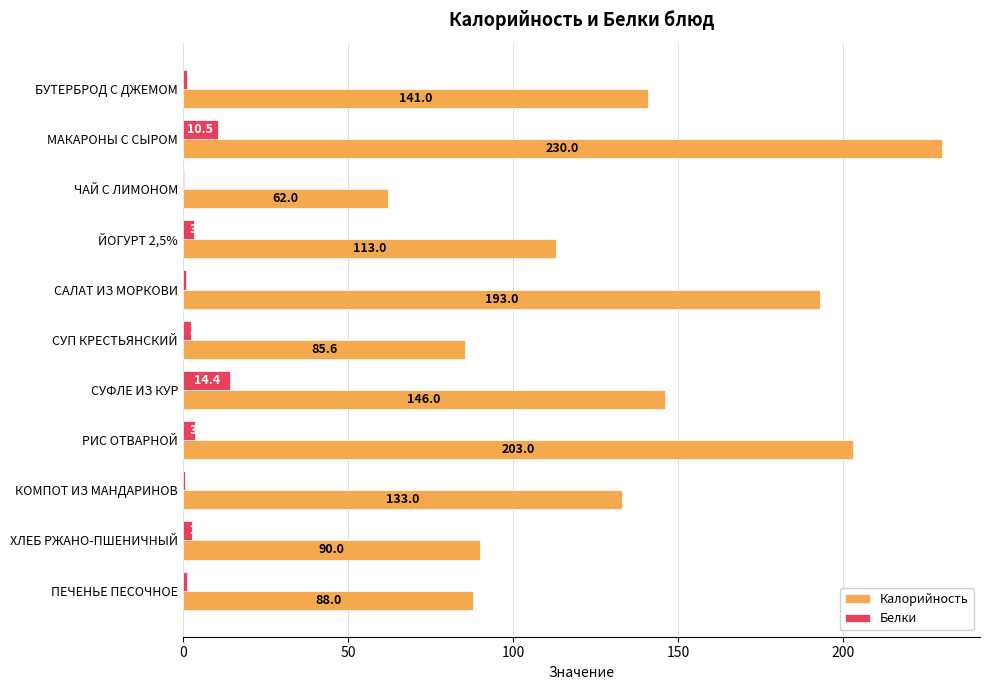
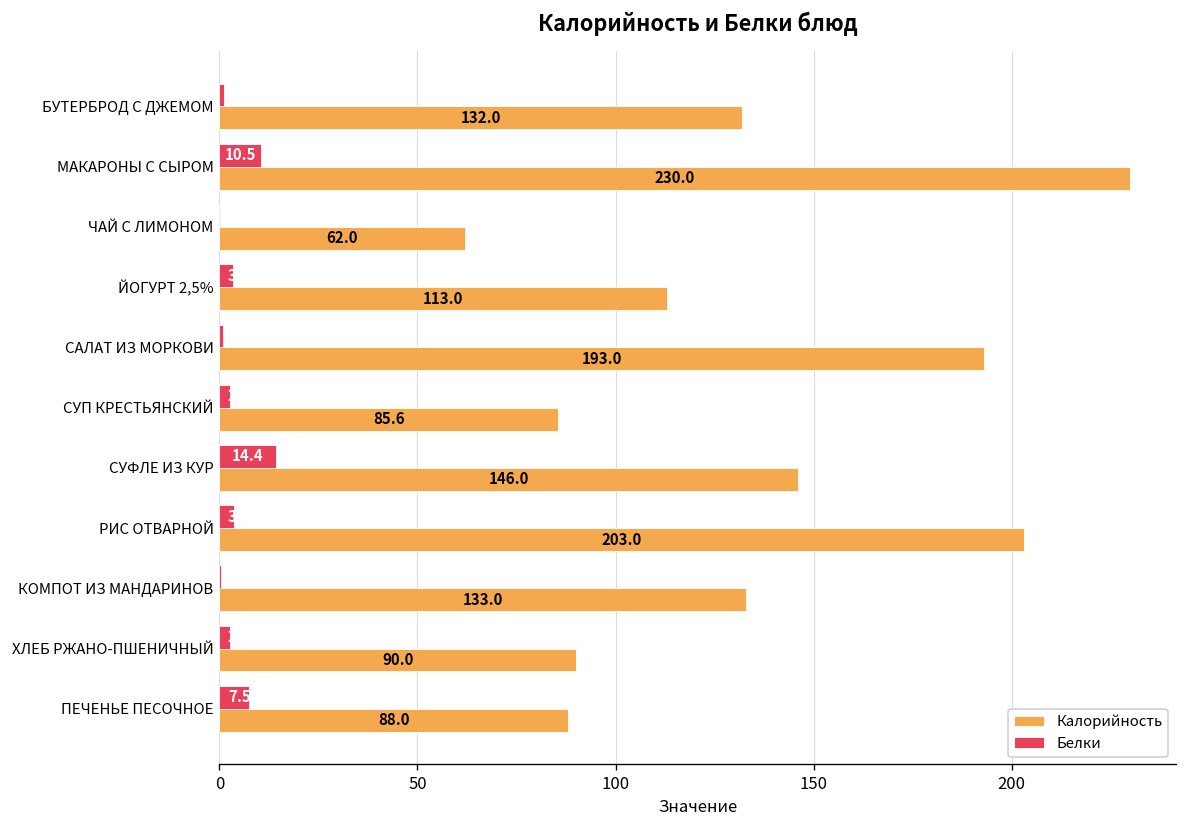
  {
    "Калорийность": {
-     "БУТЕРБРОД С ДЖЕМОМ": 141.0,
+     "БУТЕРБРОД С ДЖЕМОМ": 132.0,
      "МАКАРОНЫ С СЫРОМ": 230.0,
      "ЧАЙ С ЛИМОНОМ": 62.0,
      "ЙОГУРТ 2,5%": 113.0,
      "САЛАТ ИЗ МОРКОВИ": 193.0,
      "СУП КРЕСТЬЯНСКИЙ": 85.6,
      "СУФЛЕ ИЗ КУР": 146.0,
      "РИС ОТВАРНОЙ": 203.0,
      "КОМПОТ ИЗ МАНДАРИНОВ": 133.0,
      "ХЛЕБ РЖАНО-ПШЕНИЧНЫЙ": 90.0,
      "ПЕЧЕНЬЕ ПЕСОЧНОЕ": 88.0
    },
    "Белки": {
      "БУТЕРБРОД С ДЖЕМОМ": 1,
      "ЙОГУРТ 2,5%": 4,
      "САЛАТ ИЗ МОРКОВИ": 1,
      "СУП КРЕСТЬЯНСКИЙ": 3,
      "РИС ОТВАРНОЙ": 4,
      "ХЛЕБ РЖАНО-ПШЕНИЧНЫЙ": 3,
-     "ПЕЧЕНЬЕ ПЕСОЧНОЕ": 1
+     "ПЕЧЕНЬЕ ПЕСОЧНОЕ": 8
    }
  }
